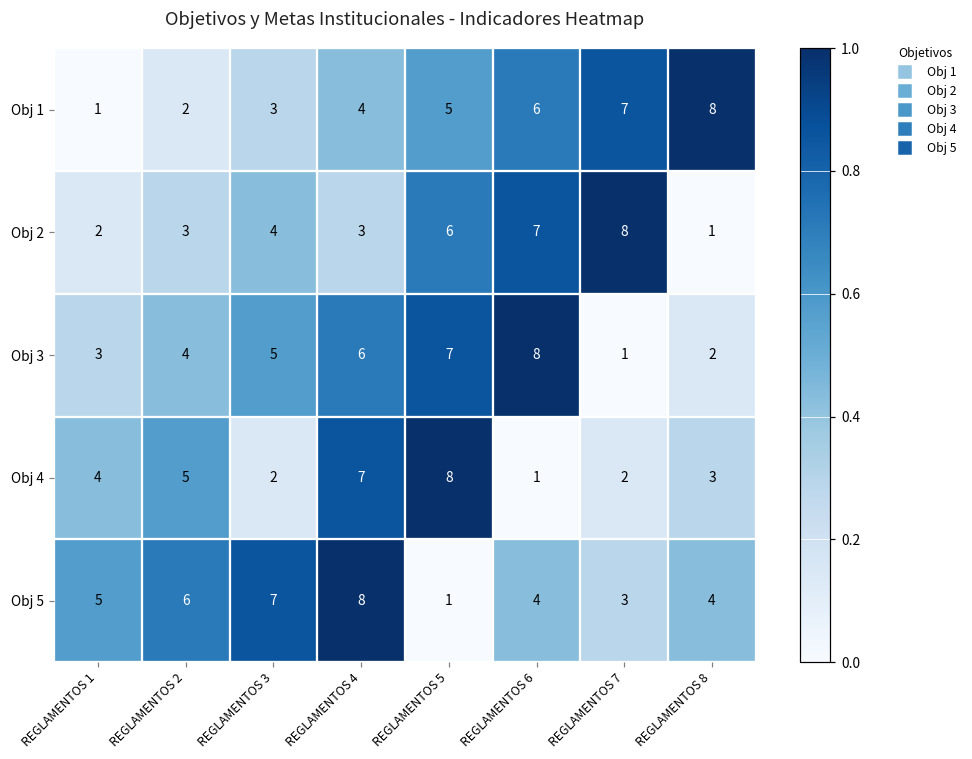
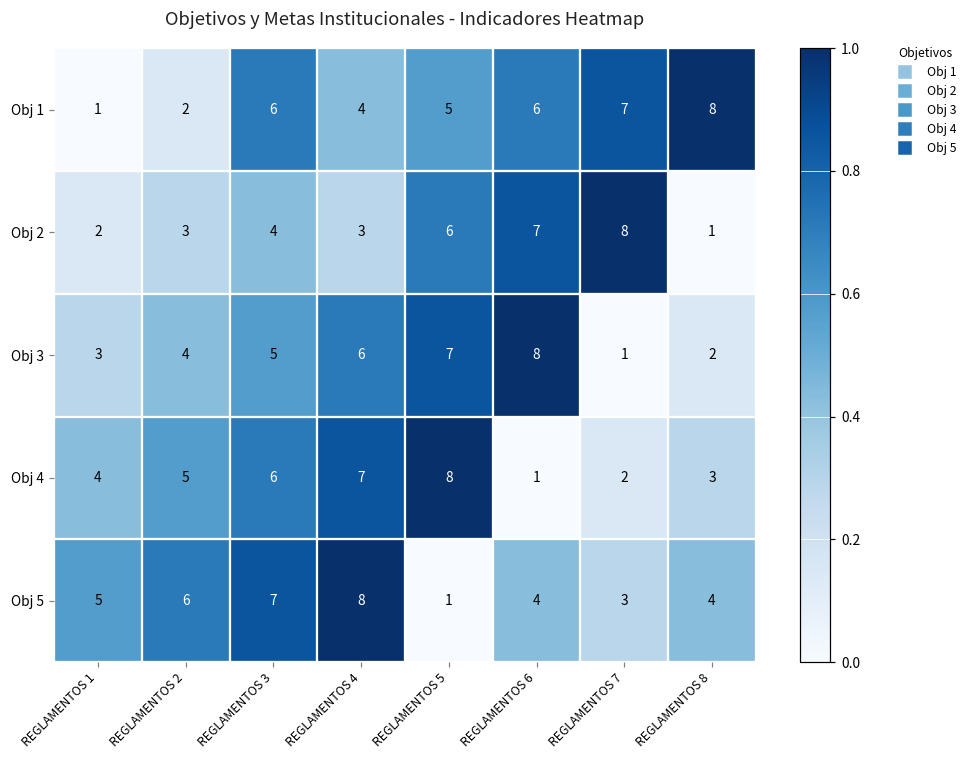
  {
    "Obj 1": {
      "REGLAMENTOS 1": 1,
      "REGLAMENTOS 2": 2,
-     "REGLAMENTOS 3": 3,
+     "REGLAMENTOS 3": 6,
      "REGLAMENTOS 4": 4,
      "REGLAMENTOS 5": 5,
      "REGLAMENTOS 6": 6,
      "REGLAMENTOS 7": 7,
      "REGLAMENTOS 8": 8
    },
    "Obj 2": {
      "REGLAMENTOS 1": 2,
      "REGLAMENTOS 2": 3,
      "REGLAMENTOS 3": 4,
      "REGLAMENTOS 4": 3,
      "REGLAMENTOS 5": 6,
      "REGLAMENTOS 6": 7,
      "REGLAMENTOS 7": 8,
      "REGLAMENTOS 8": 1
    },
    "Obj 3": {
      "REGLAMENTOS 1": 3,
      "REGLAMENTOS 2": 4,
      "REGLAMENTOS 3": 5,
      "REGLAMENTOS 4": 6,
      "REGLAMENTOS 5": 7,
      "REGLAMENTOS 6": 8,
      "REGLAMENTOS 7": 1,
      "REGLAMENTOS 8": 2
    },
    "Obj 4": {
      "REGLAMENTOS 1": 4,
      "REGLAMENTOS 2": 5,
-     "REGLAMENTOS 3": 2,
+     "REGLAMENTOS 3": 6,
      "REGLAMENTOS 4": 7,
      "REGLAMENTOS 5": 8,
      "REGLAMENTOS 6": 1,
      "REGLAMENTOS 7": 2,
      "REGLAMENTOS 8": 3
    },
    "Obj 5": {
      "REGLAMENTOS 1": 5,
      "REGLAMENTOS 2": 6,
      "REGLAMENTOS 3": 7,
      "REGLAMENTOS 4": 8,
      "REGLAMENTOS 5": 1,
      "REGLAMENTOS 6": 4,
      "REGLAMENTOS 7": 3,
      "REGLAMENTOS 8": 4
    }
  }
